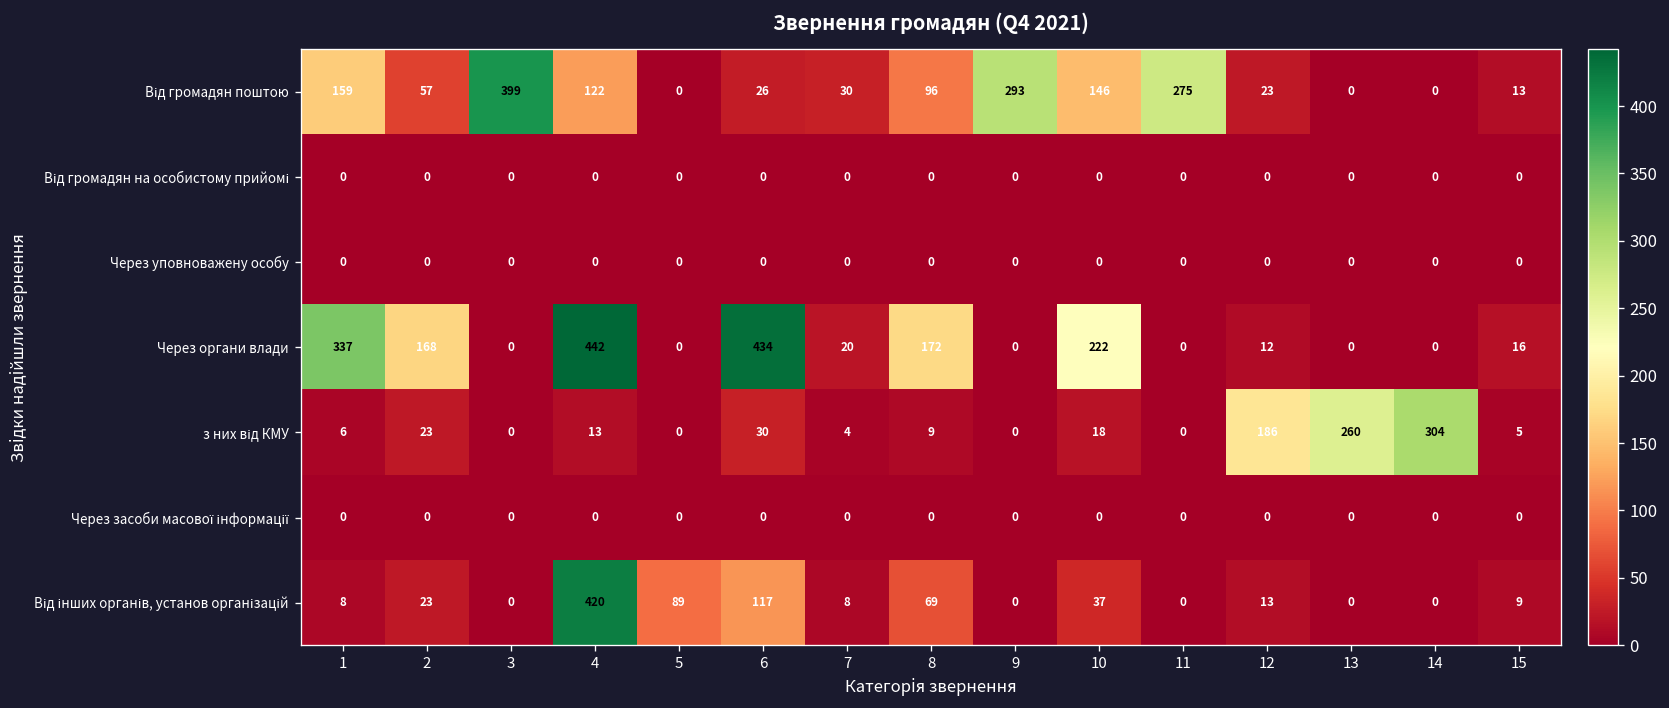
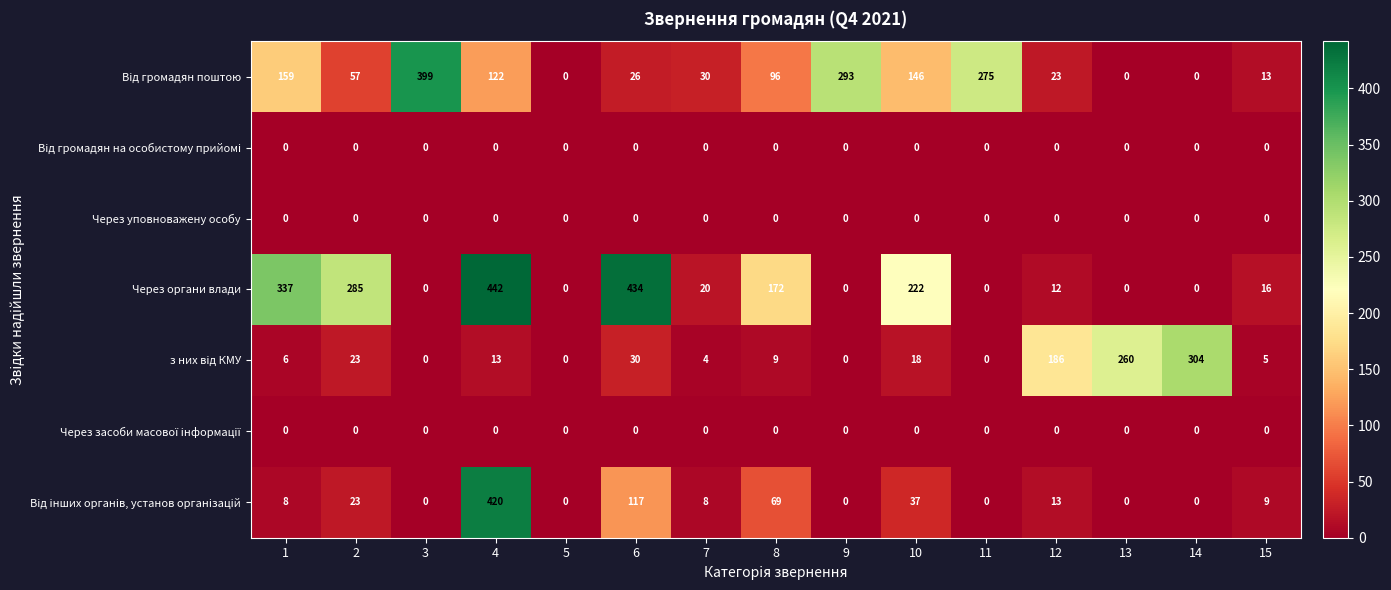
  {
    "Від громадян поштою": {
      "1": 159,
      "2": 57,
      "3": 399,
      "4": 122,
      "5": 0,
      "6": 26,
      "7": 30,
      "8": 96,
      "9": 293,
      "10": 146,
      "11": 275,
      "12": 23,
      "13": 0,
      "14": 0,
      "15": 13
    },
    "Від громадян на особистому прийомі": {
      "1": 0,
      "2": 0,
      "3": 0,
      "4": 0,
      "5": 0,
      "6": 0,
      "7": 0,
      "8": 0,
      "9": 0,
      "10": 0,
      "11": 0,
      "12": 0,
      "13": 0,
      "14": 0,
      "15": 0
    },
    "Через уповноважену особу": {
      "1": 0,
      "2": 0,
      "3": 0,
      "4": 0,
      "5": 0,
      "6": 0,
      "7": 0,
      "8": 0,
      "9": 0,
      "10": 0,
      "11": 0,
      "12": 0,
      "13": 0,
      "14": 0,
      "15": 0
    },
    "Через органи влади": {
      "1": 337,
-     "2": 168,
+     "2": 285,
      "3": 0,
      "4": 442,
      "5": 0,
      "6": 434,
      "7": 20,
      "8": 172,
      "9": 0,
      "10": 222,
      "11": 0,
      "12": 12,
      "13": 0,
      "14": 0,
      "15": 16
    },
    "з них від КМУ": {
      "1": 6,
      "2": 23,
      "3": 0,
      "4": 13,
      "5": 0,
      "6": 30,
      "7": 4,
      "8": 9,
      "9": 0,
      "10": 18,
      "11": 0,
      "12": 186,
      "13": 260,
      "14": 304,
      "15": 5
    },
    "Через засоби масової інформації": {
      "1": 0,
      "2": 0,
      "3": 0,
      "4": 0,
      "5": 0,
      "6": 0,
      "7": 0,
      "8": 0,
      "9": 0,
      "10": 0,
      "11": 0,
      "12": 0,
      "13": 0,
      "14": 0,
      "15": 0
    },
    "Від інших органів, установ організацій": {
      "1": 8,
      "2": 23,
      "3": 0,
      "4": 420,
-     "5": 89,
+     "5": 0,
      "6": 117,
      "7": 8,
      "8": 69,
      "9": 0,
      "10": 37,
      "11": 0,
      "12": 13,
      "13": 0,
      "14": 0,
      "15": 9
    }
  }
